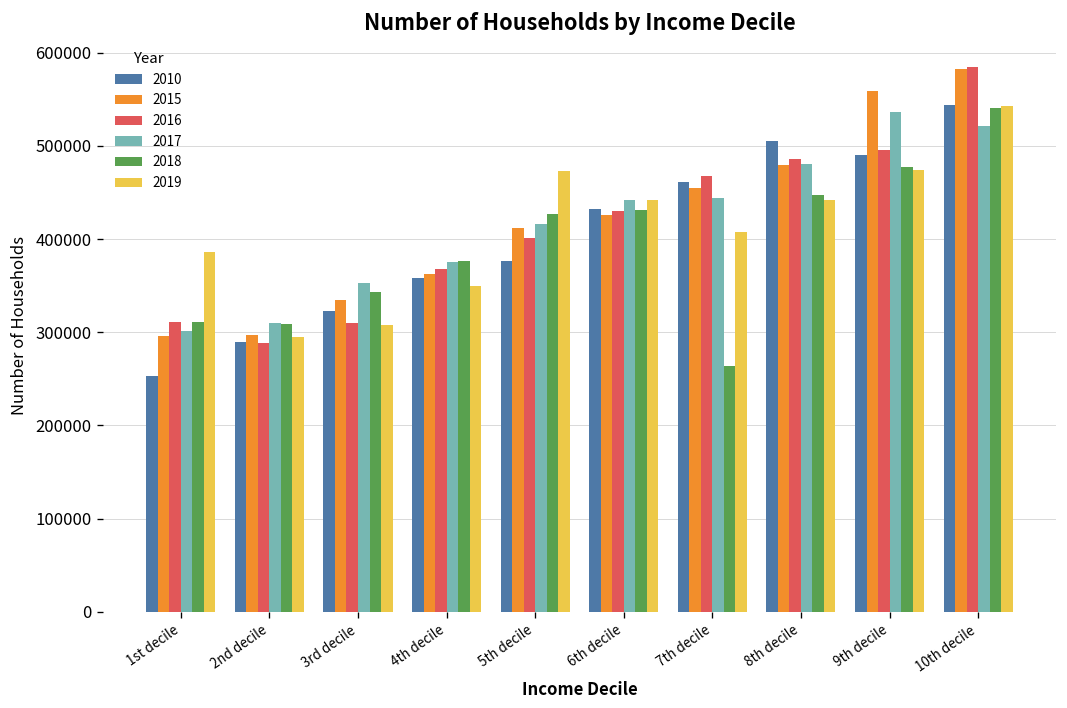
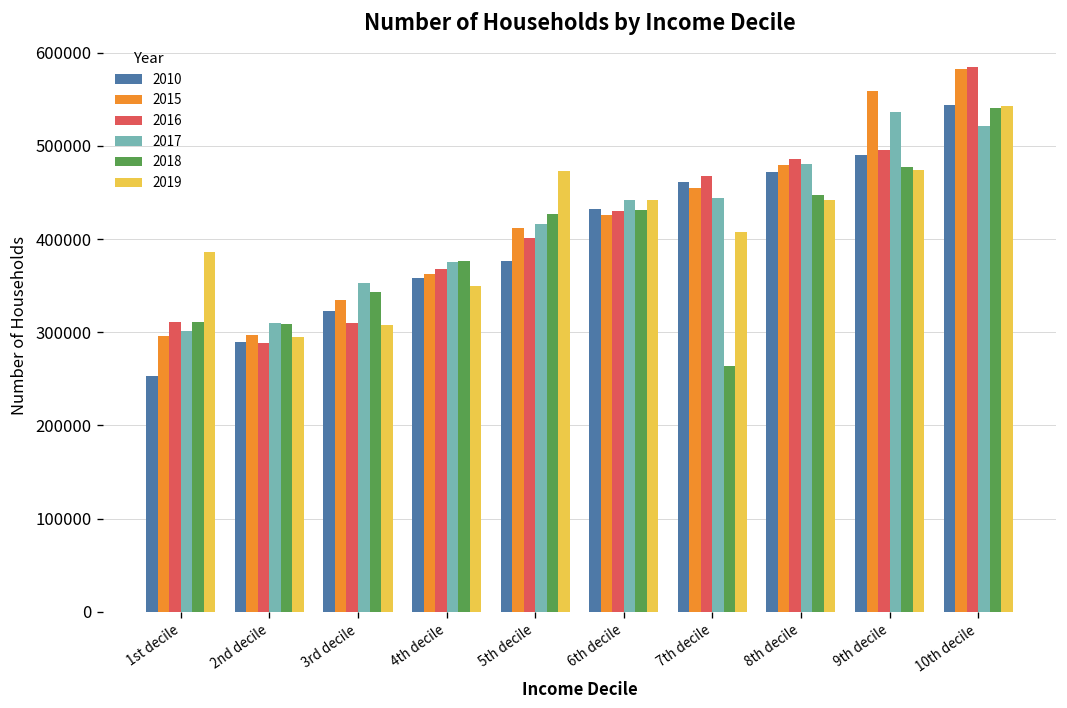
  {
    "2010": {
      "1st decile": 250000,
      "2nd decile": 290000,
      "3rd decile": 320000,
      "4th decile": 360000,
      "5th decile": 380000,
      "6th decile": 430000,
      "7th decile": 460000,
-     "8th decile": 510000,
+     "8th decile": 470000,
      "9th decile": 490000,
      "10th decile": 540000
    },
    "2015": {
      "1st decile": 300000,
      "2nd decile": 300000,
      "3rd decile": 330000,
      "4th decile": 360000,
      "5th decile": 410000,
      "6th decile": 430000,
      "7th decile": 450000,
      "8th decile": 480000,
      "9th decile": 560000,
      "10th decile": 580000
    },
    "2016": {
      "1st decile": 310000,
      "2nd decile": 290000,
      "3rd decile": 310000,
      "4th decile": 370000,
      "5th decile": 400000,
      "6th decile": 430000,
      "7th decile": 470000,
      "8th decile": 490000,
      "9th decile": 500000,
      "10th decile": 580000
    },
    "2017": {
      "1st decile": 300000,
      "2nd decile": 310000,
      "3rd decile": 350000,
      "4th decile": 380000,
      "5th decile": 420000,
      "6th decile": 440000,
      "7th decile": 440000,
      "8th decile": 480000,
      "9th decile": 540000,
      "10th decile": 520000
    },
    "2018": {
      "1st decile": 310000,
      "2nd decile": 310000,
      "3rd decile": 340000,
      "4th decile": 380000,
      "5th decile": 430000,
      "6th decile": 430000,
      "7th decile": 260000,
      "8th decile": 450000,
      "9th decile": 480000,
      "10th decile": 540000
    },
    "2019": {
      "1st decile": 390000,
      "2nd decile": 290000,
      "3rd decile": 310000,
      "4th decile": 350000,
      "5th decile": 470000,
      "6th decile": 440000,
      "7th decile": 410000,
      "8th decile": 440000,
      "9th decile": 470000,
      "10th decile": 540000
    }
  }
